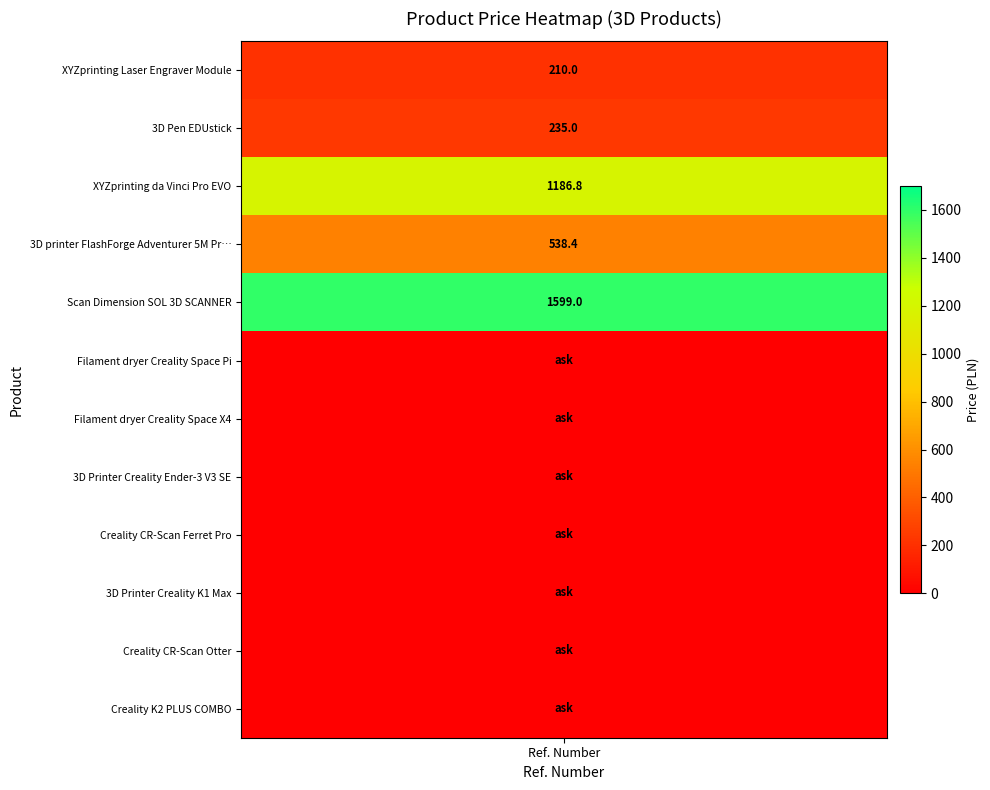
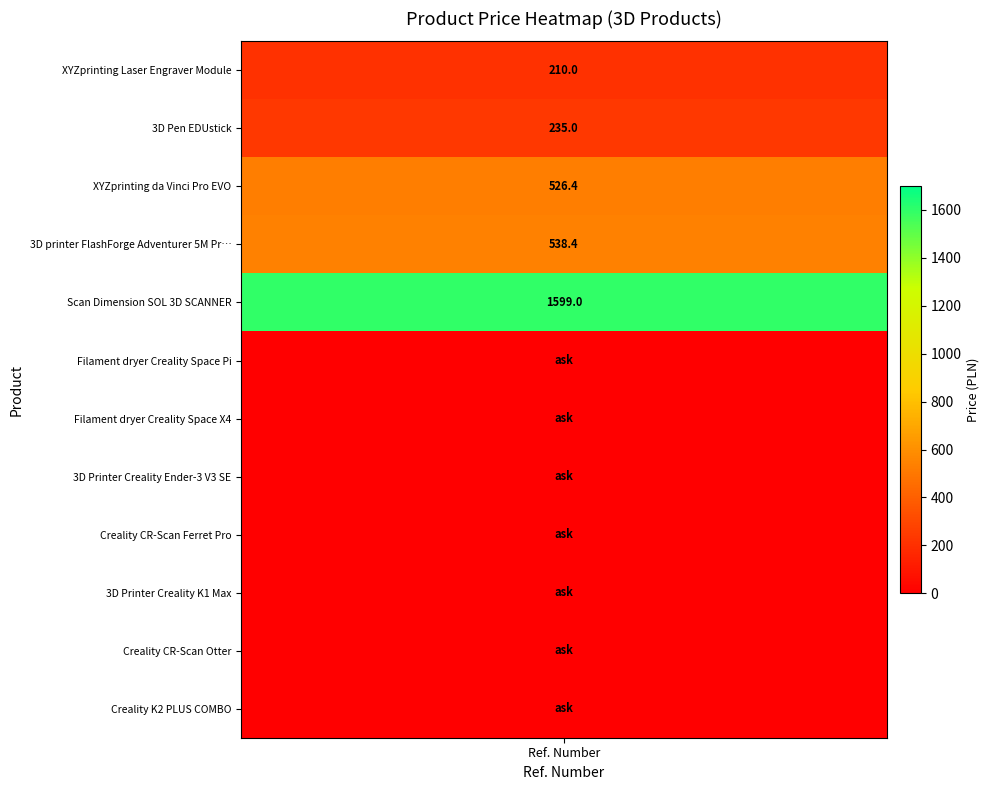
  {
    "XYZprinting Laser Engraver Module": {
      "Ref. Number": 210.0
    },
    "3D Pen EDUstick": {
      "Ref. Number": 235.0
    },
    "XYZprinting da Vinci Pro EVO": {
-     "Ref. Number": 1186.8
+     "Ref. Number": 526.4
    },
    "3D printer FlashForge Adventurer 5M Pr…": {
      "Ref. Number": 538.4
    },
    "Scan Dimension SOL 3D SCANNER": {
      "Ref. Number": 1599.0
    }
  }
